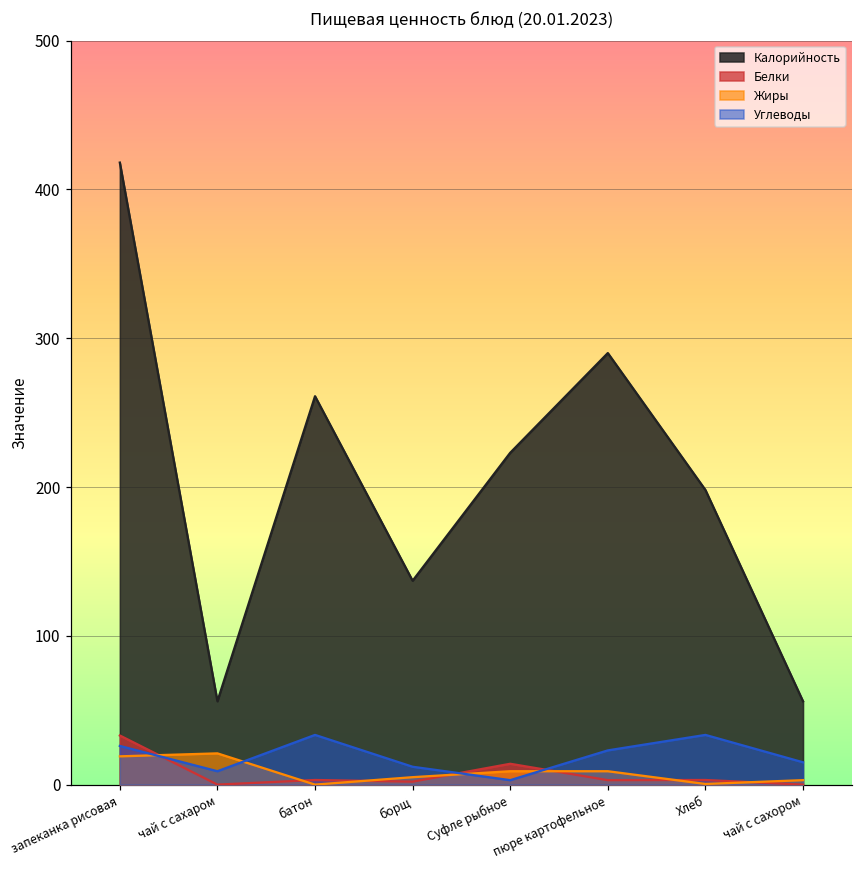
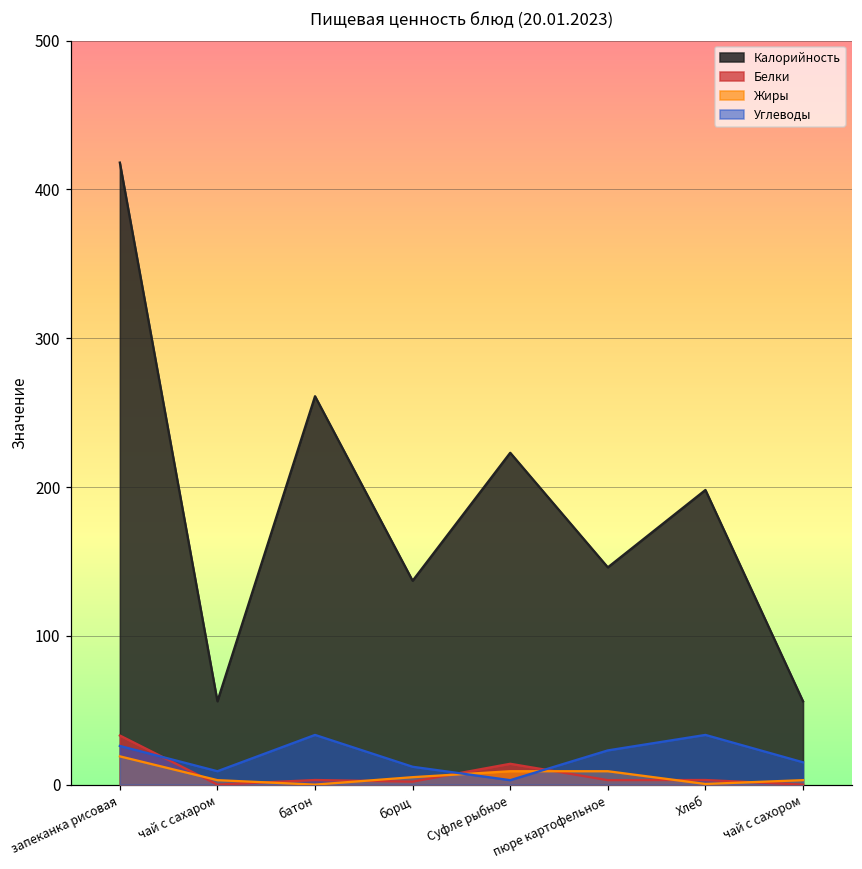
  {
    "Калорийность": {
      "запеканка рисовая": 418,
      "чай с сахаром": 56,
      "батон": 261,
      "борщ": 137,
      "Суфле рыбное": 223,
-     "пюре картофельное": 290,
+     "пюре картофельное": 146,
      "Хлеб": 198,
      "чай с сахором": 56
    },
    "Белки": {
      "запеканка рисовая": 33,
      "чай с сахаром": 0,
      "батон": 3,
      "борщ": 2,
      "Суфле рыбное": 14,
      "пюре картофельное": 3,
      "Хлеб": 3,
      "чай с сахором": 0
    },
    "Жиры": {
      "запеканка рисовая": 19,
-     "чай с сахаром": 21,
+     "чай с сахаром": 3,
      "батон": 0,
      "борщ": 5,
      "Суфле рыбное": 9,
      "пюре картофельное": 9,
      "Хлеб": 0,
      "чай с сахором": 3
    },
    "Углеводы": {
      "запеканка рисовая": 26,
      "чай с сахаром": 9,
      "батон": 33,
      "борщ": 12,
      "Суфле рыбное": 3,
      "пюре картофельное": 23,
      "Хлеб": 33,
      "чай с сахором": 15
    }
  }
